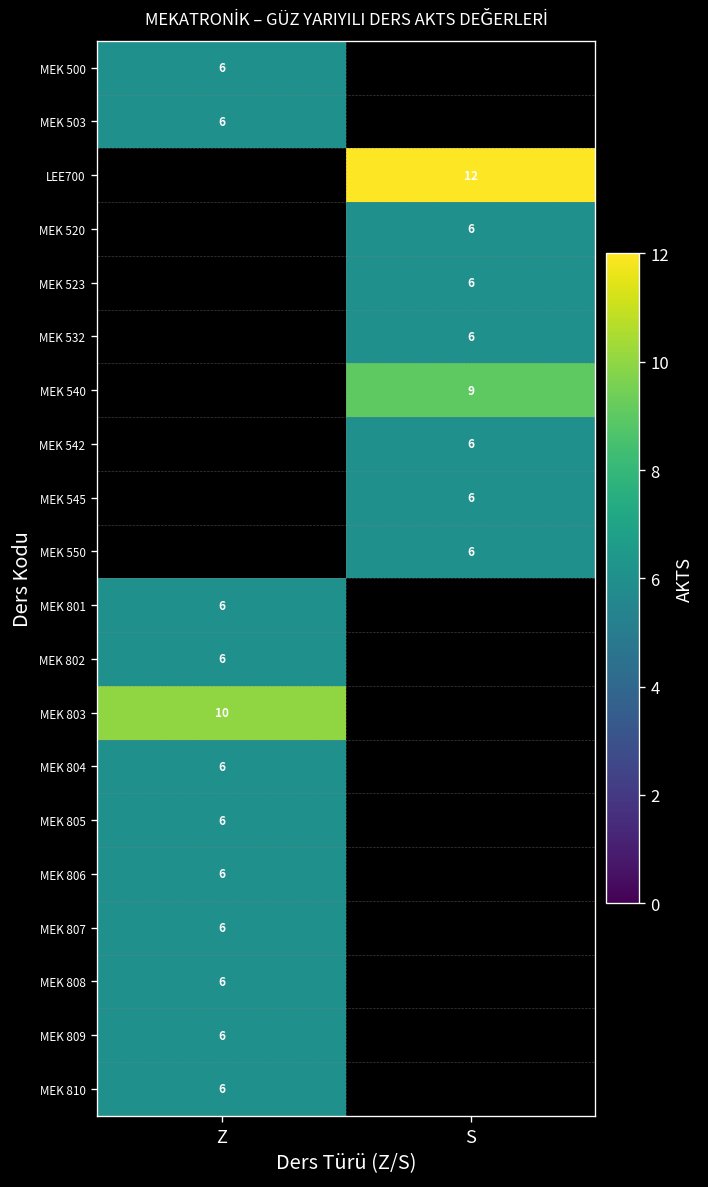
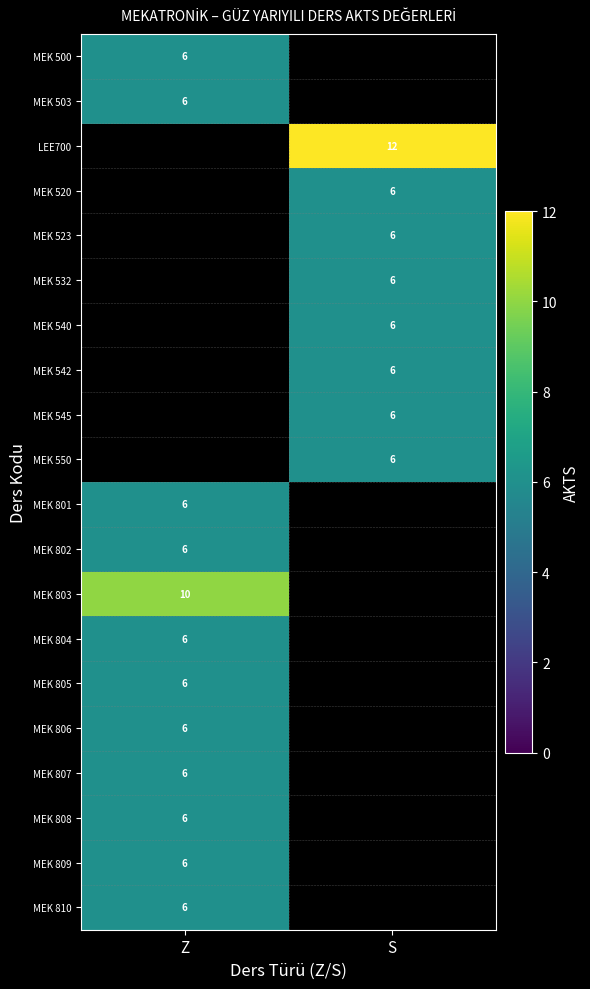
  {
    "MEK 500": {
      "Z": 6
    },
    "MEK 503": {
      "Z": 6
    },
    "LEE700": {
      "S": 12
    },
    "MEK 520": {
      "S": 6
    },
    "MEK 523": {
      "S": 6
    },
    "MEK 532": {
      "S": 6
    },
    "MEK 540": {
-     "S": 9
+     "S": 6
    },
    "MEK 542": {
      "S": 6
    },
    "MEK 545": {
      "S": 6
    },
    "MEK 550": {
      "S": 6
    },
    "MEK 801": {
      "Z": 6
    },
    "MEK 802": {
      "Z": 6
    },
    "MEK 803": {
      "Z": 10
    },
    "MEK 804": {
      "Z": 6
    },
    "MEK 805": {
      "Z": 6
    },
    "MEK 806": {
      "Z": 6
    },
    "MEK 807": {
      "Z": 6
    },
    "MEK 808": {
      "Z": 6
    },
    "MEK 809": {
      "Z": 6
    },
    "MEK 810": {
      "Z": 6
    }
  }
